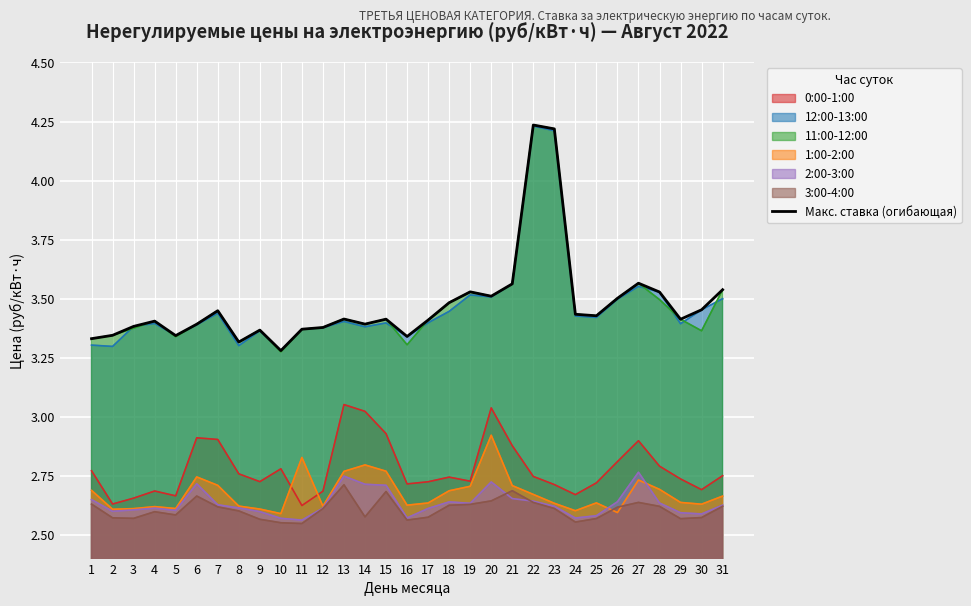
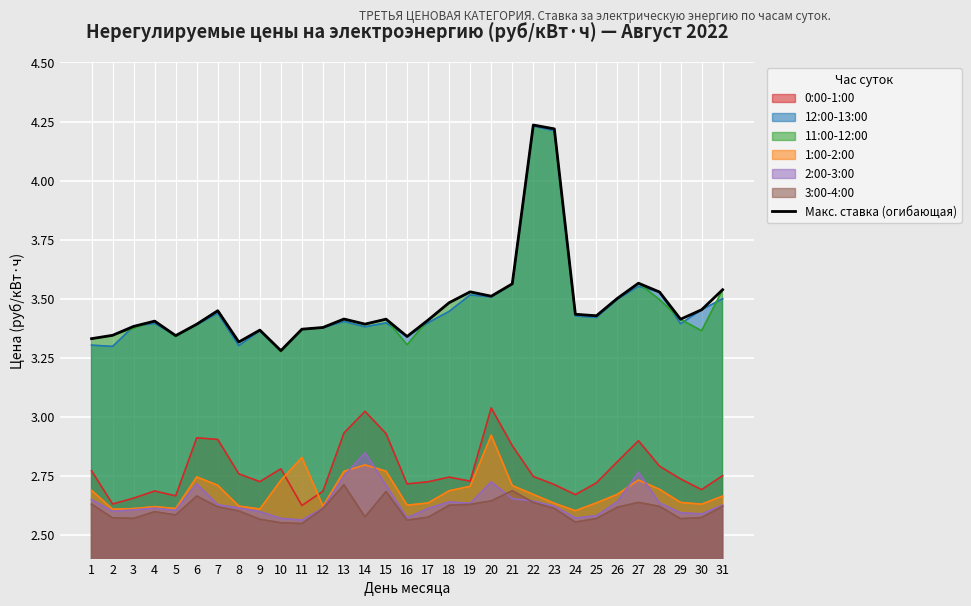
  {
    "0:00-1:00": {
      "1": 2.77,
      "2": 2.63,
      "3": 2.66,
      "4": 2.69,
      "5": 2.67,
      "6": 2.91,
      "7": 2.90,
      "8": 2.76,
      "9": 2.73,
      "10": 2.78,
      "11": 2.62,
      "12": 2.69,
-     "13": 3.05,
+     "13": 2.93,
      "14": 3.02,
      "15": 2.93,
      "16": 2.72,
      "17": 2.73,
      "18": 2.74,
      "19": 2.73,
      "20": 3.04,
      "21": 2.88,
      "22": 2.75,
      "23": 2.71,
      "24": 2.67,
      "25": 2.72,
      "26": 2.81,
      "27": 2.90,
      "28": 2.79,
      "29": 2.74,
      "30": 2.69,
      "31": 2.75
    },
    "12:00-13:00": {
      "1": 3.30,
      "2": 3.30,
      "7": 3.44,
      "8": 3.30,
      "14": 3.38,
      "15": 3.40,
      "17": 3.40,
      "18": 3.45,
      "19": 3.52,
      "27": 3.55,
      "29": 3.39,
      "31": 3.50
    },
    "11:00-12:00": {
      "16": 3.31,
      "28": 3.50,
      "30": 3.36
    },
    "1:00-2:00": {
      "1": 2.69,
      "6": 2.75,
      "7": 2.71,
      "9": 2.61,
-     "10": 2.59,
+     "10": 2.73,
      "11": 2.83,
      "13": 2.77,
      "14": 2.80,
      "15": 2.77,
      "16": 2.63,
      "17": 2.64,
      "18": 2.69,
      "19": 2.71,
      "20": 2.92,
      "21": 2.71,
      "22": 2.67,
      "23": 2.63,
      "24": 2.60,
      "25": 2.64,
-     "26": 2.59,
+     "26": 2.67,
      "27": 2.73,
      "28": 2.69,
      "29": 2.64,
      "30": 2.63,
      "31": 2.66
    },
    "2:00-3:00": {
      "1": 2.65,
      "6": 2.72,
      "9": 2.60,
      "10": 2.57,
      "11": 2.56,
      "13": 2.75,
-     "14": 2.71,
+     "14": 2.85,
      "15": 2.71,
      "17": 2.61,
      "18": 2.64,
      "20": 2.72,
      "21": 2.65,
      "24": 2.57,
      "25": 2.58,
      "26": 2.64,
      "27": 2.77,
      "28": 2.64,
      "29": 2.59,
      "30": 2.59
    },
    "3:00-4:00": {
      "1": 2.63,
      "2": 2.57,
      "3": 2.57,
      "4": 2.60,
      "5": 2.58,
      "6": 2.66,
      "8": 2.60,
      "9": 2.57,
      "10": 2.55,
      "11": 2.55,
      "13": 2.71,
      "14": 2.58,
      "15": 2.68,
      "17": 2.58,
      "18": 2.63,
      "20": 2.64,
      "21": 2.69,
      "24": 2.55,
      "25": 2.57,
      "26": 2.62,
      "27": 2.64,
      "28": 2.62,
      "29": 2.57,
      "30": 2.57
    }
  }
